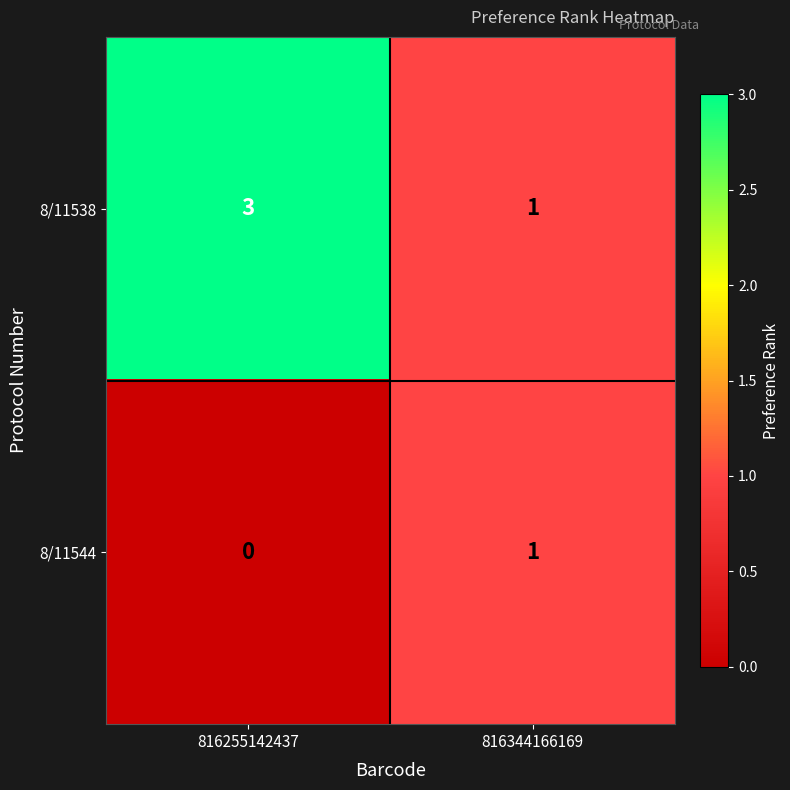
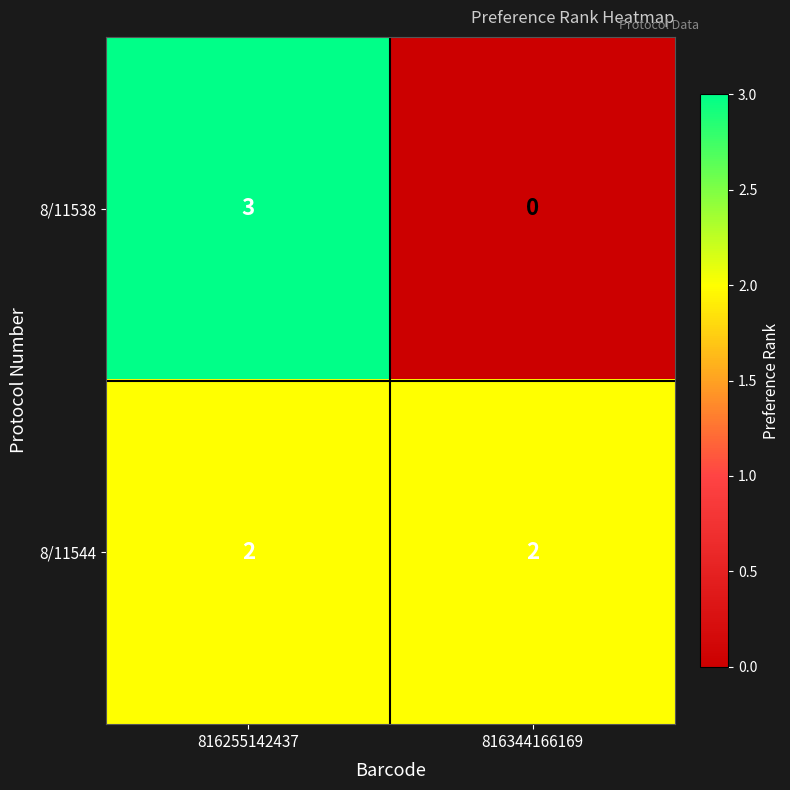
  {
    "8/11538": {
      "816255142437": 3,
-     "816344166169": 1
+     "816344166169": 0
    },
    "8/11544": {
-     "816255142437": 0,
-     "816344166169": 1
+     "816255142437": 2,
+     "816344166169": 2
    }
  }
